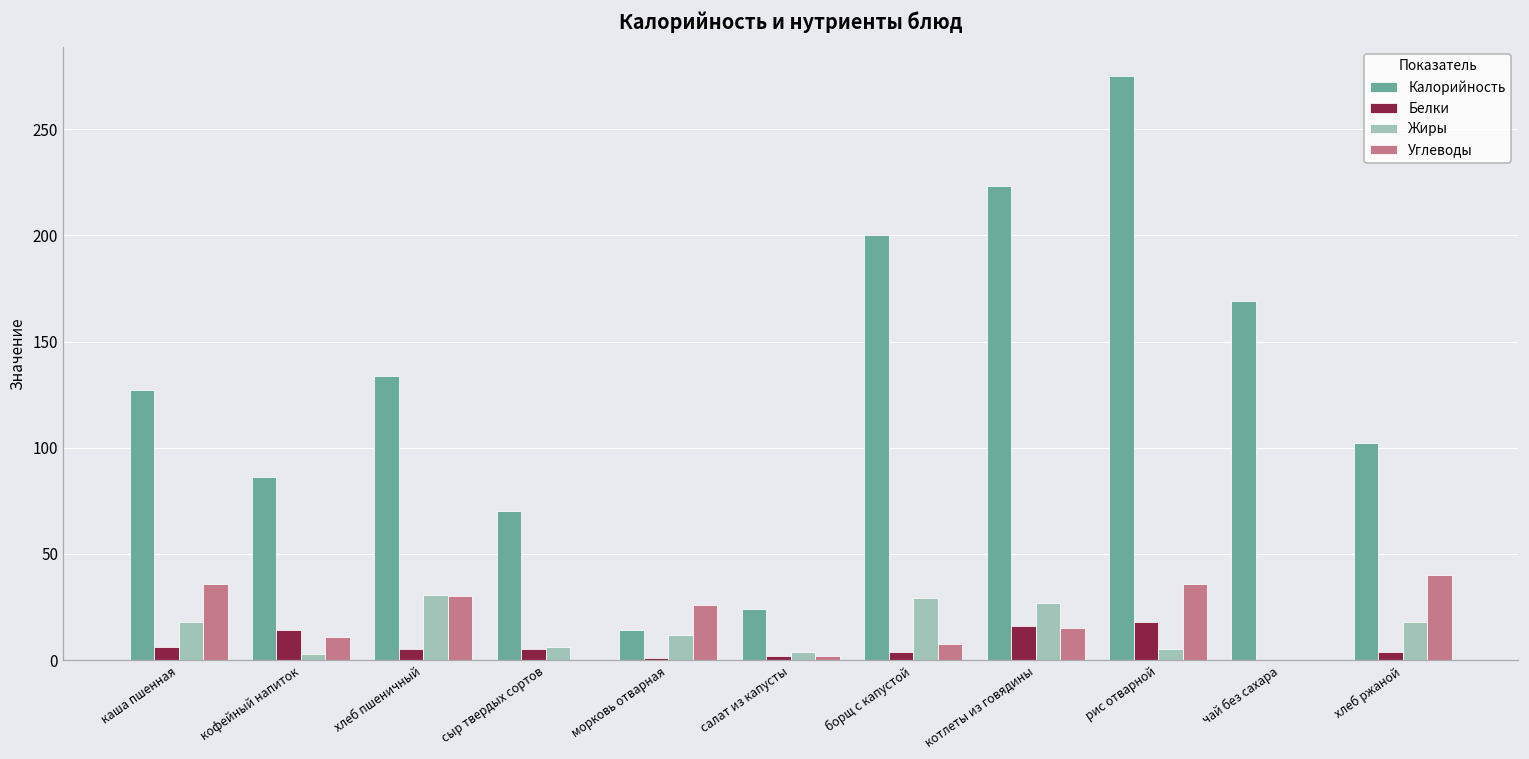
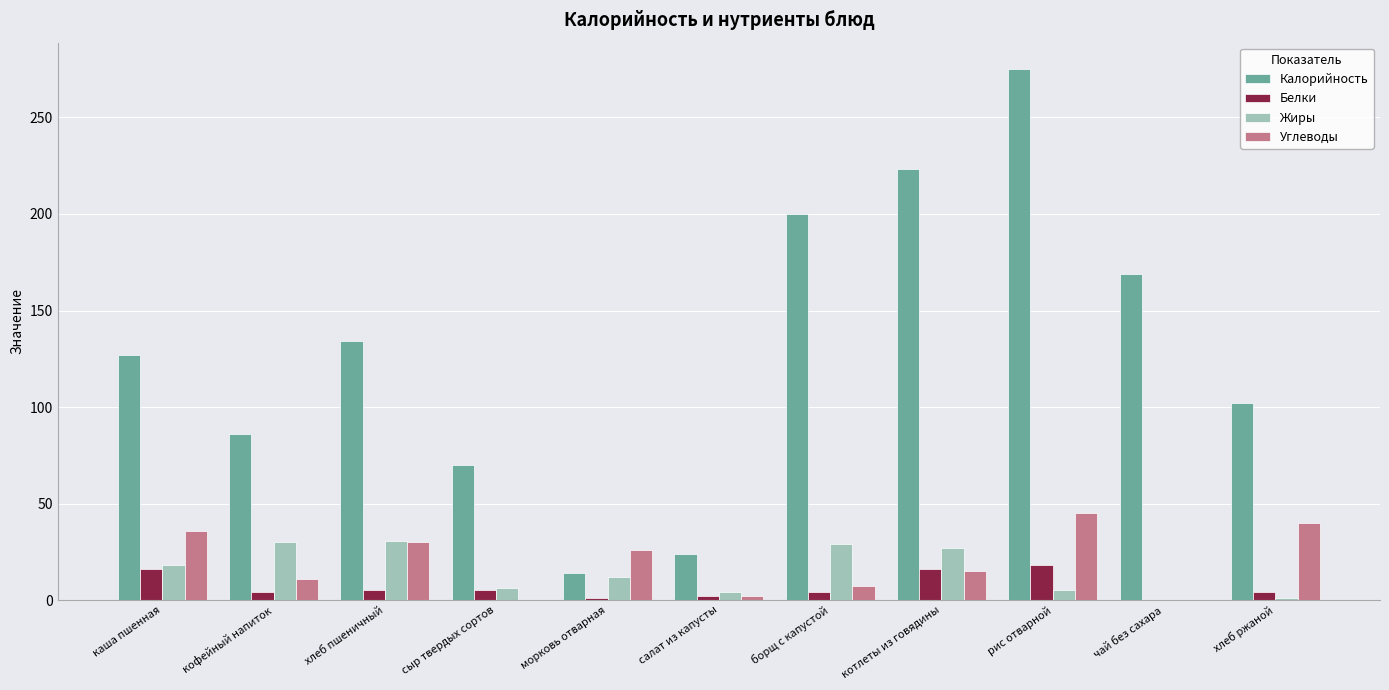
  {
    "Калорийность": {
      "каша пшенная": 127,
      "кофейный напиток": 86,
      "хлеб пшеничный": 134,
      "сыр твердых сортов": 70,
      "морковь отварная": 14,
      "салат из капусты": 24,
      "борщ с капустой": 200,
      "котлеты из говядины": 223,
      "рис отварной": 275,
      "чай без сахара": 169,
      "хлеб ржаной": 102
    },
    "Белки": {
-     "каша пшенная": 6,
-     "кофейный напиток": 14,
+     "каша пшенная": 16,
+     "кофейный напиток": 4,
      "хлеб пшеничный": 5,
      "сыр твердых сортов": 5,
      "салат из капусты": 2,
      "борщ с капустой": 4,
      "котлеты из говядины": 16,
      "рис отварной": 18,
      "чай без сахара": 0,
      "хлеб ржаной": 4
    },
    "Жиры": {
      "каша пшенная": 18,
-     "кофейный напиток": 3,
+     "кофейный напиток": 30,
      "хлеб пшеничный": 31,
      "сыр твердых сортов": 6,
      "морковь отварная": 12,
      "салат из капусты": 4,
      "борщ с капустой": 29,
      "котлеты из говядины": 27,
      "рис отварной": 5,
      "чай без сахара": 0,
-     "хлеб ржаной": 18
+     "хлеб ржаной": 1
    },
    "Углеводы": {
      "каша пшенная": 36,
      "кофейный напиток": 11,
      "хлеб пшеничный": 30,
      "сыр твердых сортов": 0,
      "морковь отварная": 26,
      "салат из капусты": 2,
      "борщ с капустой": 8,
      "котлеты из говядины": 15,
-     "рис отварной": 36,
+     "рис отварной": 45,
      "чай без сахара": 0,
      "хлеб ржаной": 40
    }
  }
